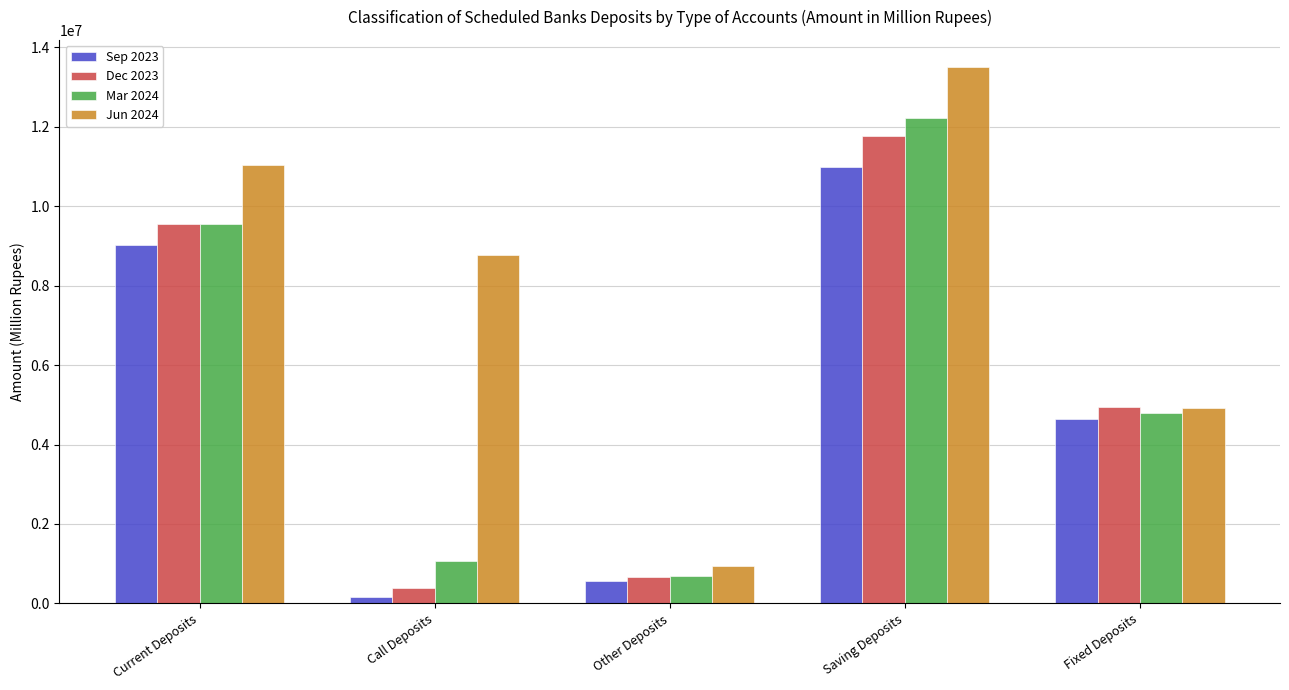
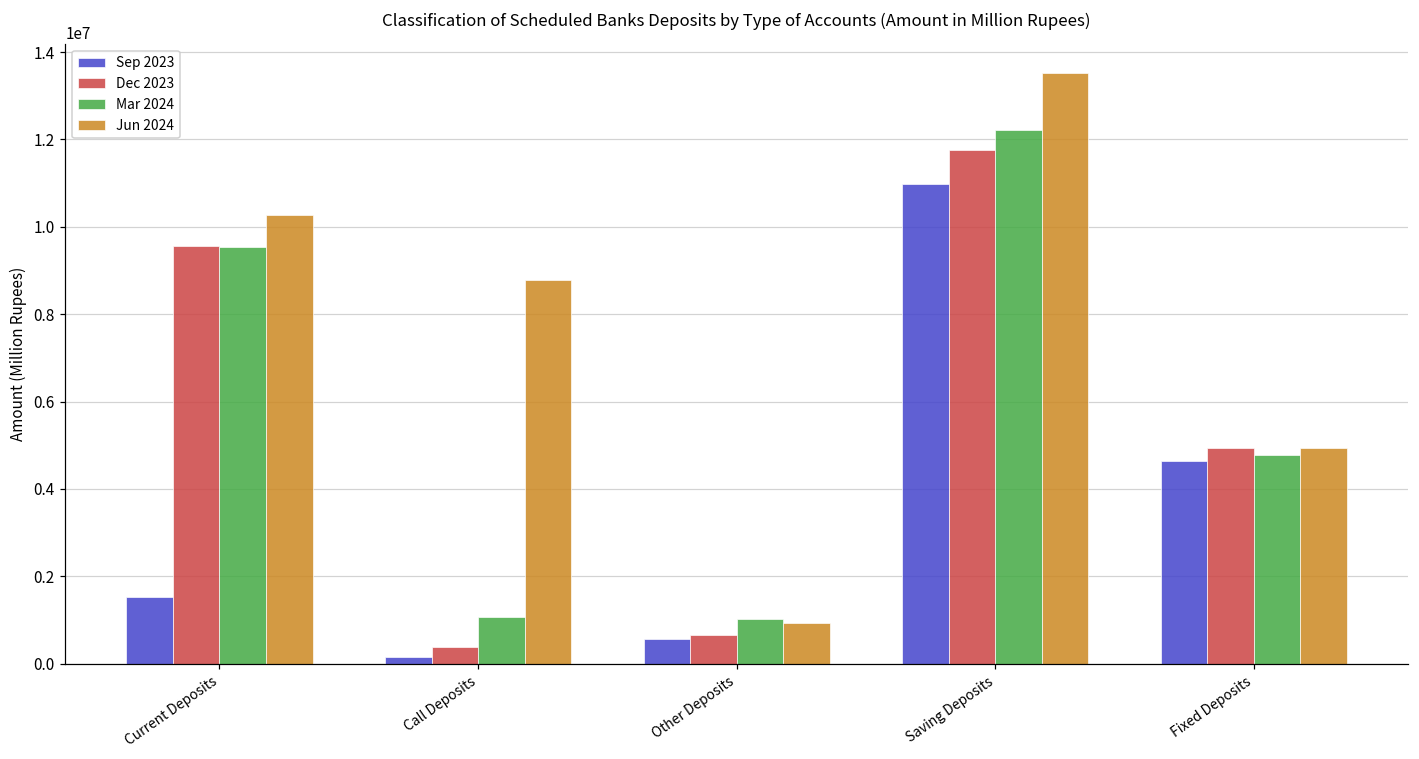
  {
    "Sep 2023": {
-     "Current Deposits": 9000000,
+     "Current Deposits": 1500000,
      "Call Deposits": 200000,
      "Other Deposits": 600000,
      "Saving Deposits": 11000000,
      "Fixed Deposits": 4600000
    },
    "Dec 2023": {
      "Current Deposits": 9600000,
      "Call Deposits": 400000,
      "Other Deposits": 700000,
      "Saving Deposits": 11800000,
      "Fixed Deposits": 4900000
    },
    "Mar 2024": {
      "Current Deposits": 9500000,
      "Call Deposits": 1100000,
-     "Other Deposits": 700000,
+     "Other Deposits": 1000000,
      "Saving Deposits": 12200000,
      "Fixed Deposits": 4800000
    },
    "Jun 2024": {
-     "Current Deposits": 11000000,
+     "Current Deposits": 10300000,
      "Call Deposits": 8800000,
      "Other Deposits": 900000,
      "Saving Deposits": 13500000,
      "Fixed Deposits": 4900000
    }
  }
